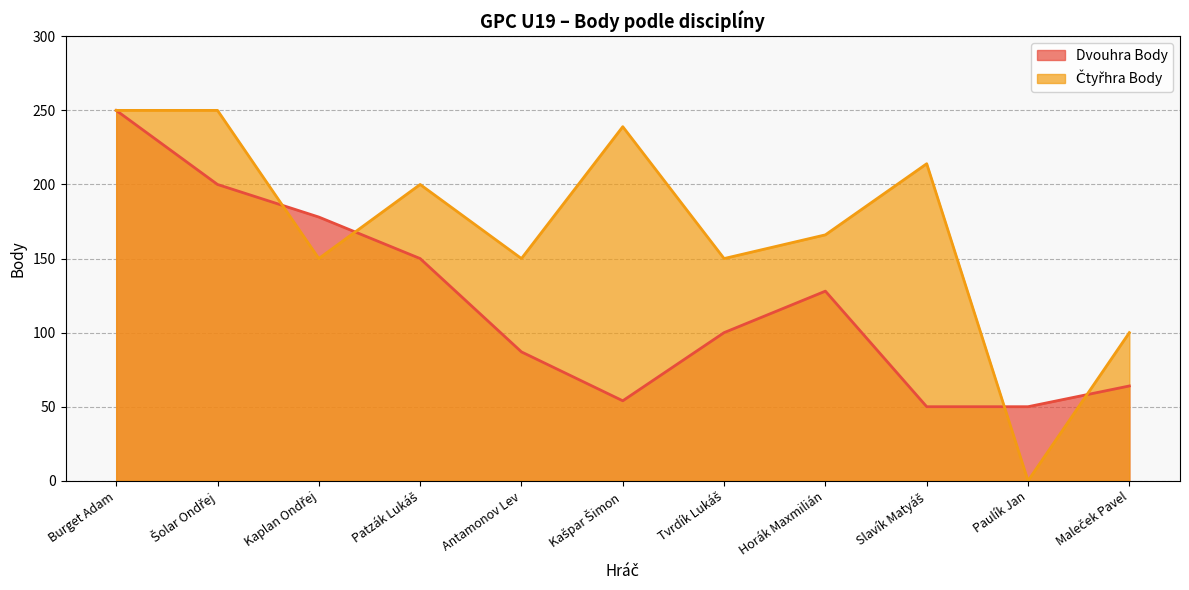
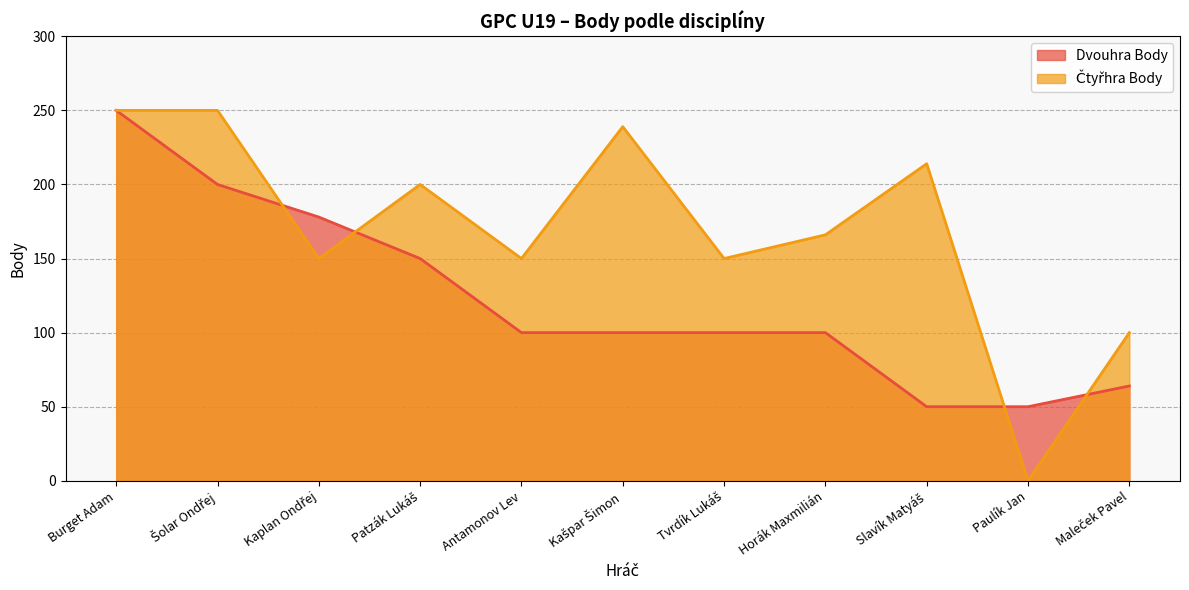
  {
    "Dvouhra Body": {
      "Šolar Ondřej": 200,
      "Kaplan Ondřej": 178,
      "Patzák Lukáš": 150,
-     "Antamonov Lev": 87,
-     "Kašpar Šimon": 54,
+     "Antamonov Lev": 100,
+     "Kašpar Šimon": 100,
      "Tvrdík Lukáš": 100,
-     "Horák Maxmilián": 128,
+     "Horák Maxmilián": 100,
      "Slavík Matyáš": 50,
      "Paulík Jan": 50,
      "Maleček Pavel": 64
    },
    "Čtyřhra Body": {
      "Šolar Ondřej": 250,
      "Kaplan Ondřej": 150,
      "Patzák Lukáš": 200,
      "Antamonov Lev": 150,
      "Kašpar Šimon": 239,
      "Tvrdík Lukáš": 150,
      "Horák Maxmilián": 166,
      "Slavík Matyáš": 214,
      "Paulík Jan": 0,
      "Maleček Pavel": 100
    }
  }
